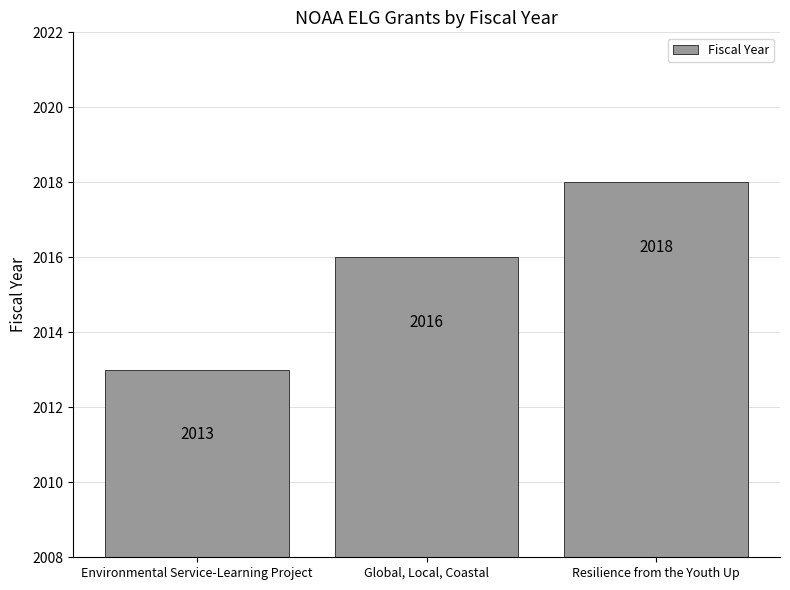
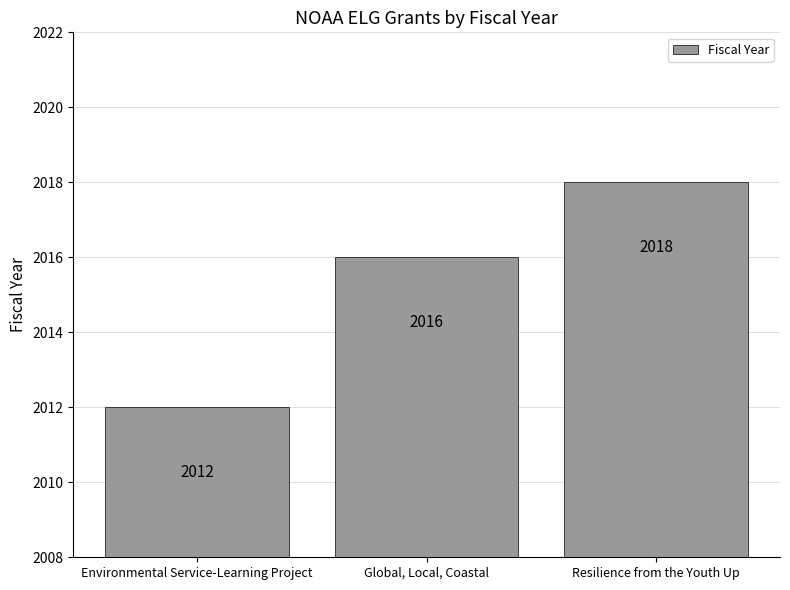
  {
-   "Environmental Service-Learning Project": 2013,
+   "Environmental Service-Learning Project": 2012,
    "Global, Local, Coastal": 2016,
    "Resilience from the Youth Up": 2018
  }
